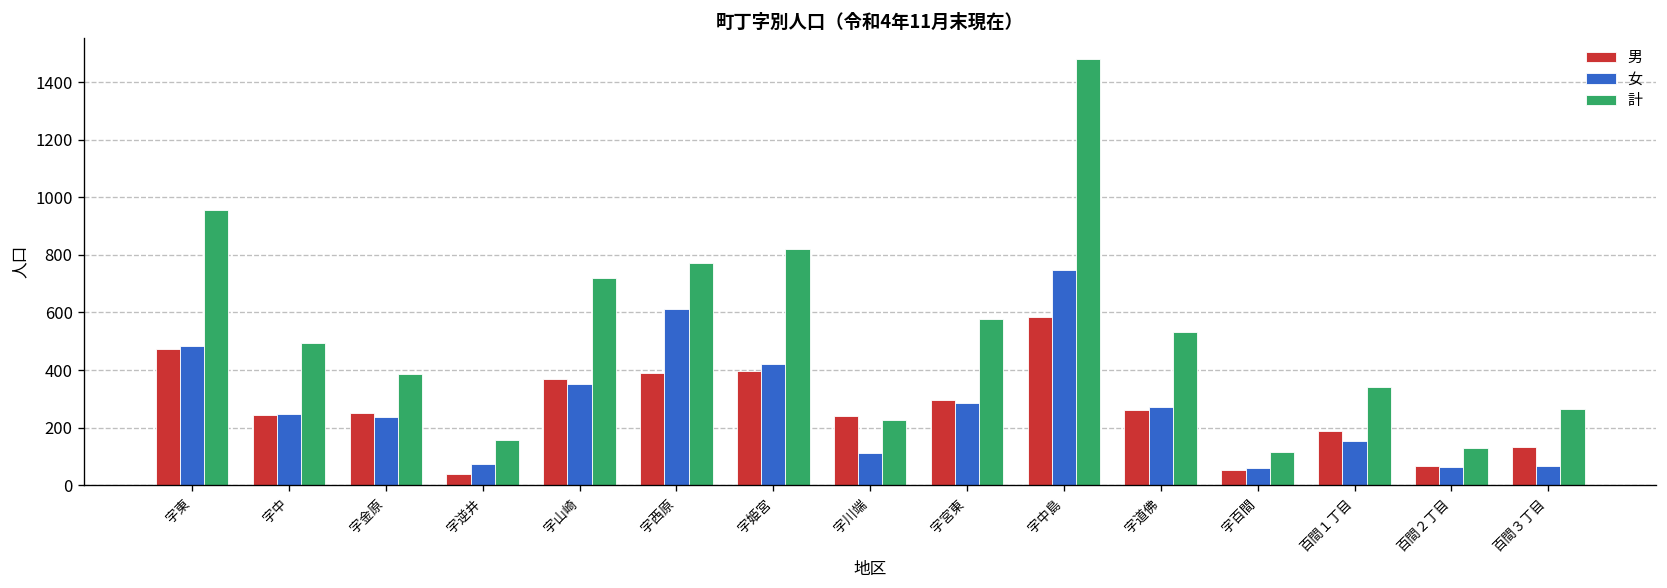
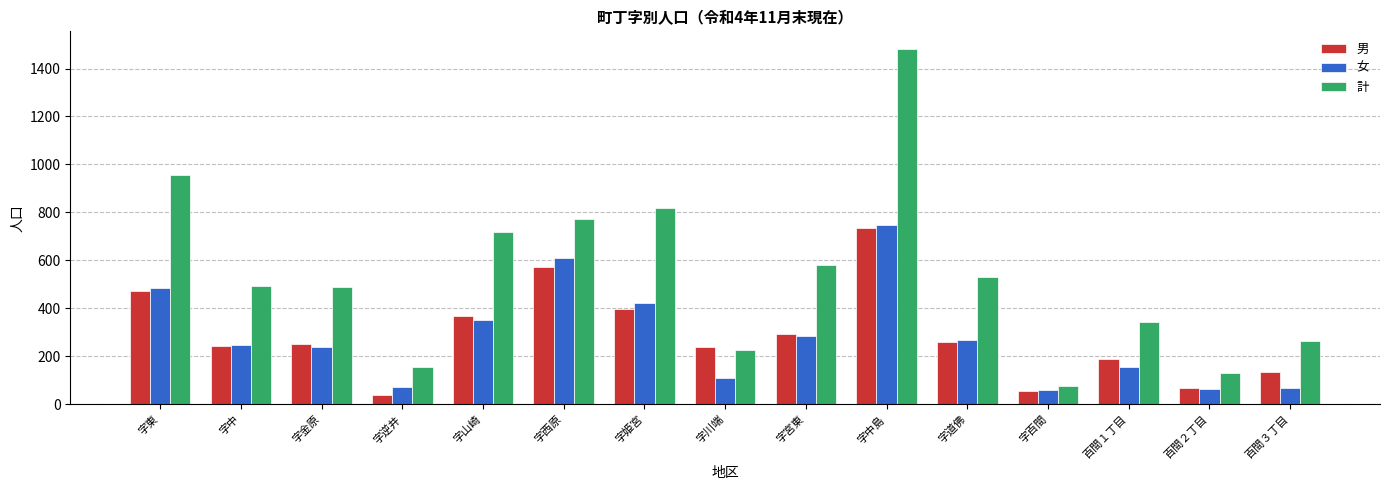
  {
    "男": {
      "字東": 470,
      "字中": 240,
      "字金原": 250,
      "字逆井": 40,
      "字山崎": 370,
-     "字西原": 390,
+     "字西原": 570,
      "字姫宮": 400,
      "字川端": 240,
      "字宮東": 300,
-     "字中島": 580,
+     "字中島": 730,
      "字道佛": 260,
      "字百間": 50,
      "百間１丁目": 190,
      "百間２丁目": 70,
      "百間３丁目": 130
    },
    "女": {
      "字東": 490,
      "字中": 250,
      "字金原": 240,
      "字逆井": 70,
      "字山崎": 350,
      "字西原": 610,
      "字姫宮": 420,
      "字川端": 110,
      "字宮東": 280,
      "字中島": 750,
      "字道佛": 270,
      "字百間": 60,
      "百間１丁目": 160,
      "百間２丁目": 60,
      "百間３丁目": 70
    },
    "計": {
      "字東": 960,
      "字中": 490,
-     "字金原": 390,
+     "字金原": 490,
      "字逆井": 160,
      "字山崎": 720,
      "字西原": 770,
      "字姫宮": 820,
      "字川端": 230,
      "字宮東": 580,
      "字中島": 1480,
      "字道佛": 530,
-     "字百間": 110,
+     "字百間": 80,
      "百間１丁目": 340,
      "百間２丁目": 130,
      "百間３丁目": 270
    }
  }
